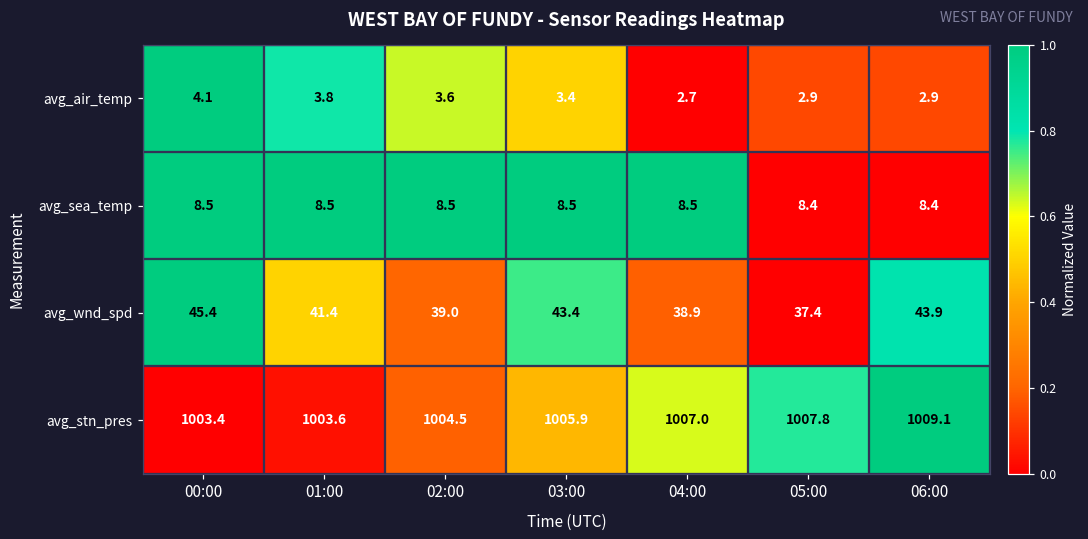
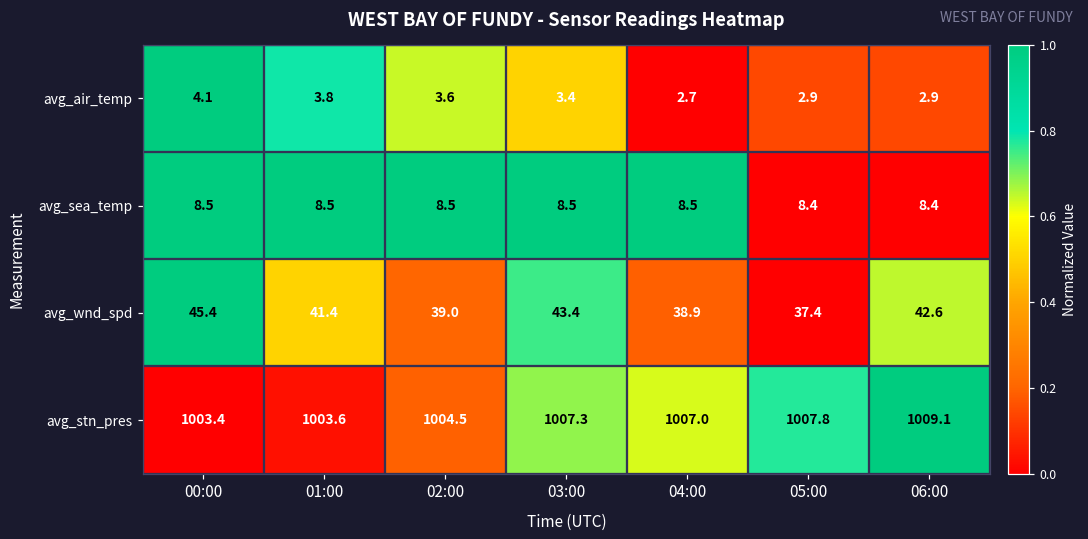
  {
    "avg_air_temp": {
      "00:00": 4.1,
      "01:00": 3.8,
      "02:00": 3.6,
      "03:00": 3.4,
      "04:00": 2.7,
      "05:00": 2.9,
      "06:00": 2.9
    },
    "avg_sea_temp": {
      "00:00": 8.5,
      "01:00": 8.5,
      "02:00": 8.5,
      "03:00": 8.5,
      "04:00": 8.5,
      "05:00": 8.4,
      "06:00": 8.4
    },
    "avg_wnd_spd": {
      "00:00": 45.4,
      "01:00": 41.4,
      "02:00": 39.0,
      "03:00": 43.4,
      "04:00": 38.9,
      "05:00": 37.4,
-     "06:00": 43.9
+     "06:00": 42.6
    },
    "avg_stn_pres": {
      "00:00": 1003.4,
      "01:00": 1003.6,
      "02:00": 1004.5,
-     "03:00": 1005.9,
+     "03:00": 1007.3,
      "04:00": 1007.0,
      "05:00": 1007.8,
      "06:00": 1009.1
    }
  }
